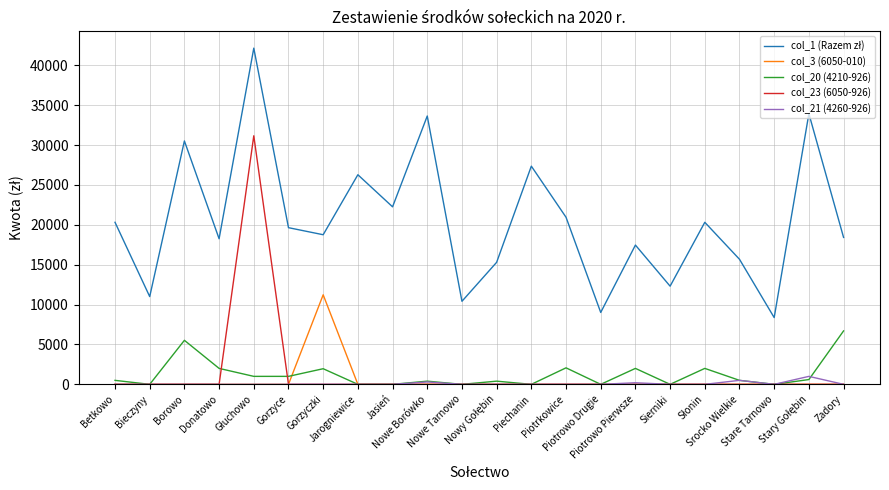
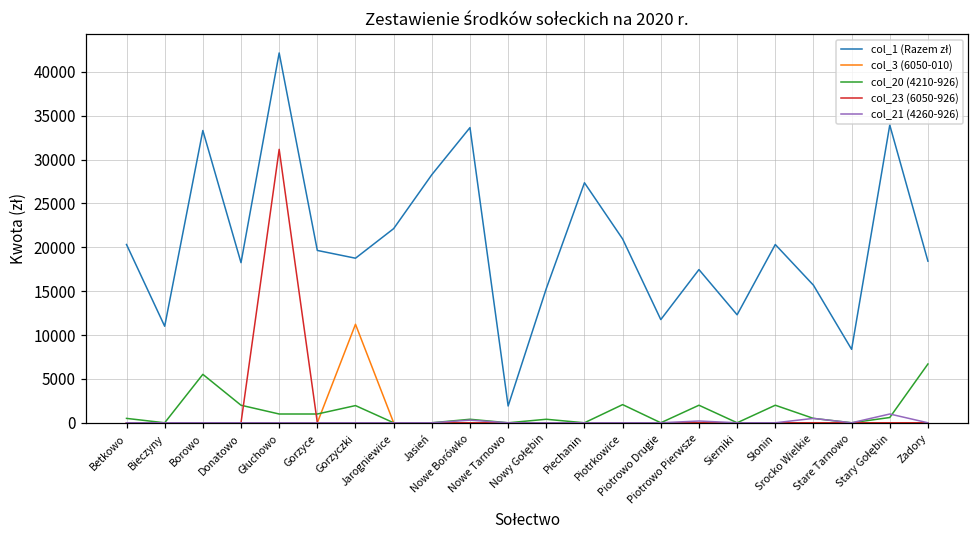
  {
    "col_1 (Razem zł)": {
      "Betkowo": 20000,
      "Bieczyny": 11000,
-     "Borowo": 31000,
+     "Borowo": 33000,
      "Donatowo": 18000,
      "Głuchowo": 42000,
      "Gorzyce": 20000,
      "Gorzyczki": 19000,
-     "Jarogniewice": 26000,
-     "Jasień": 22000,
+     "Jarogniewice": 22000,
+     "Jasień": 28000,
      "Nowe Borówko": 34000,
-     "Nowe Tarnowo": 10000,
+     "Nowe Tarnowo": 2000,
      "Nowy Gołębin": 15000,
      "Piechanin": 27000,
      "Piotrkowice": 21000,
-     "Piotrowo Drugie": 9000,
+     "Piotrowo Drugie": 12000,
      "Piotrowo Pierwsze": 17000,
      "Sierniki": 12000,
      "Słonin": 20000,
      "Srocko Wielkie": 16000,
      "Stare Tarnowo": 8000,
      "Zadory": 18000
    },
    "col_3 (6050-010)": {
      "Gorzyczki": 11000
    },
    "col_20 (4210-926)": {
      "Betkowo": 1000,
      "Borowo": 6000,
      "Donatowo": 2000,
      "Głuchowo": 1000,
      "Gorzyce": 1000,
      "Gorzyczki": 2000,
      "Nowy Gołębin": 0,
      "Piotrkowice": 2000,
      "Piotrowo Pierwsze": 2000,
      "Słonin": 2000,
      "Stary Gołębin": 1000,
      "Zadory": 7000
    },
    "col_23 (6050-926)": {
      "Głuchowo": 31000
    },
    "col_21 (4260-926)": {
      "Stary Gołębin": 1000
    }
  }
